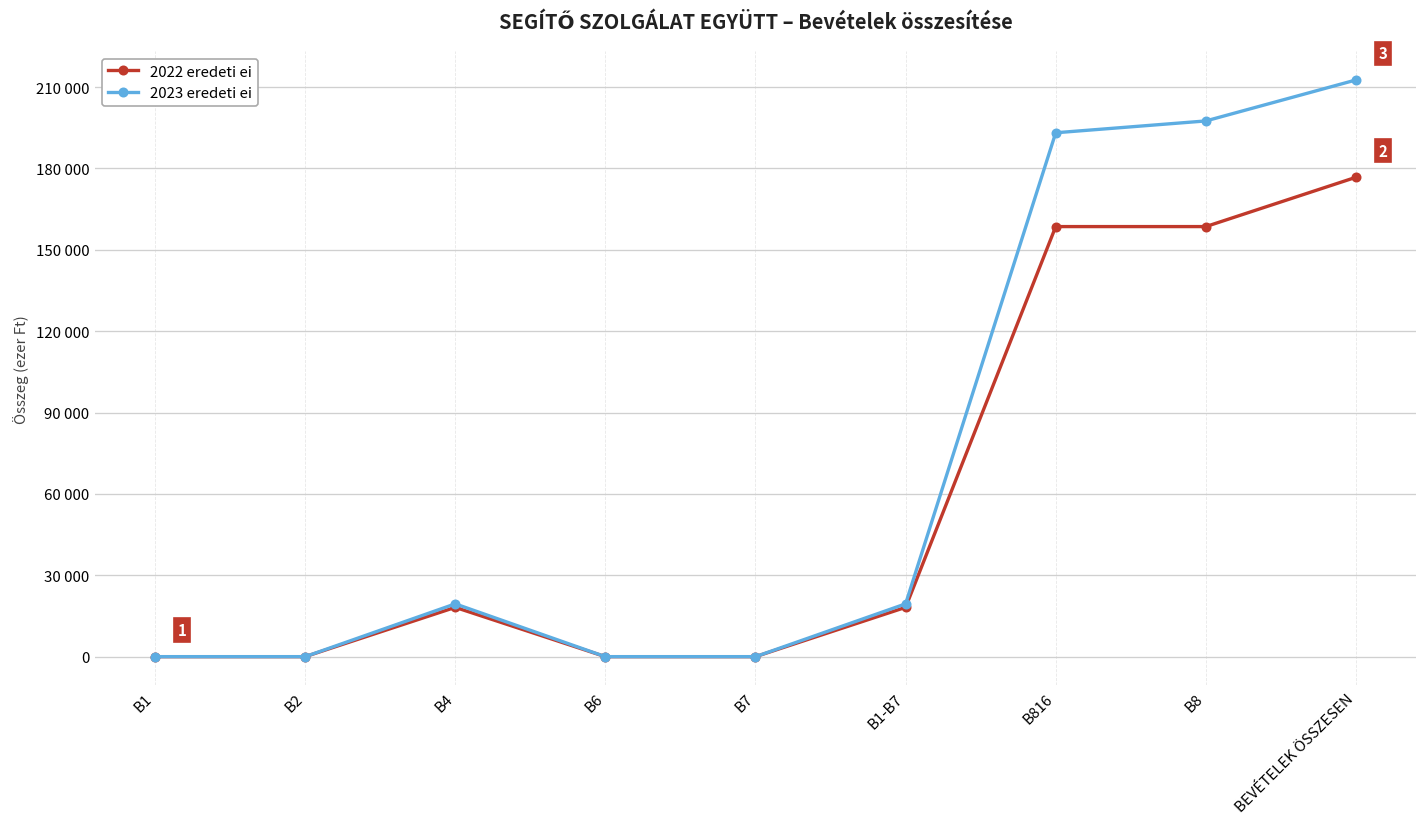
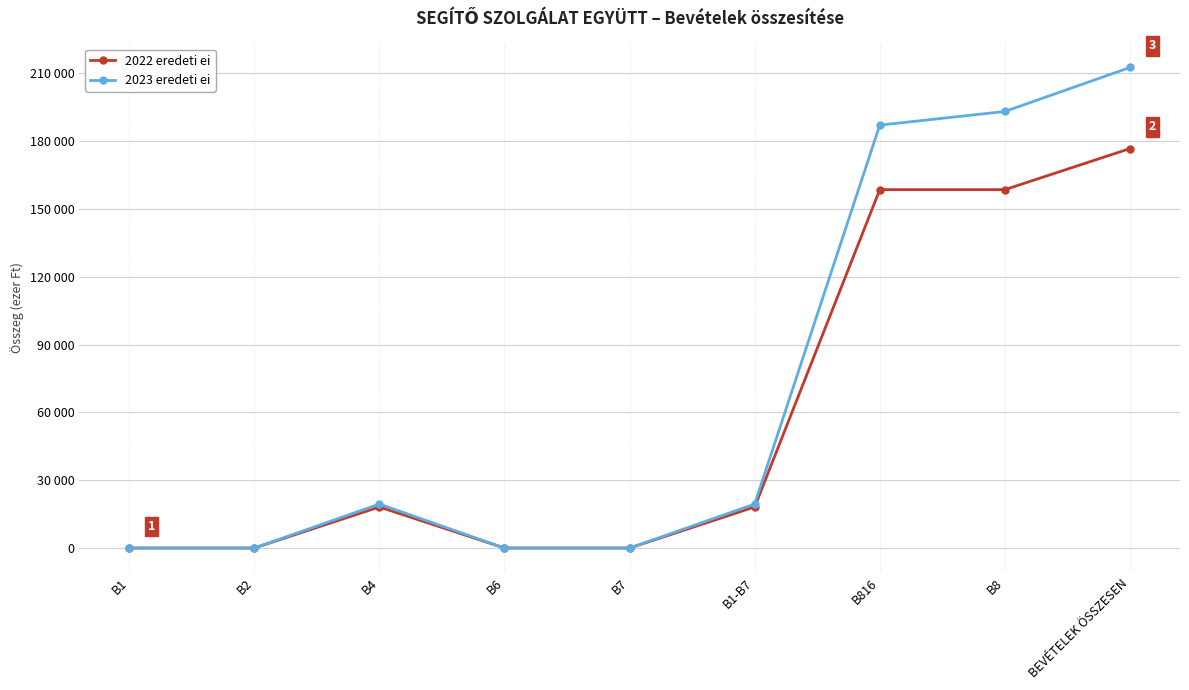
  {
    "2022 eredeti ei": {
      "B4": 18000,
      "B1-B7": 18000,
      "B816": 159000,
      "B8": 159000
    },
    "2023 eredeti ei": {
      "B4": 19000,
      "B1-B7": 19000,
-     "B816": 193000,
-     "B8": 198000
+     "B816": 187000,
+     "B8": 193000
    }
  }
